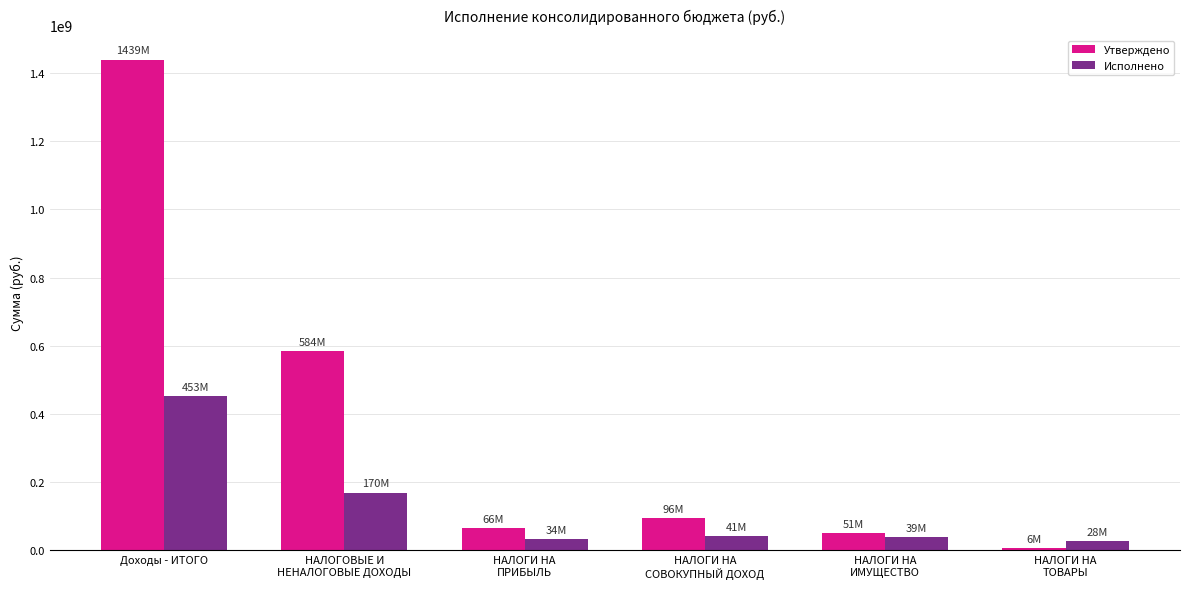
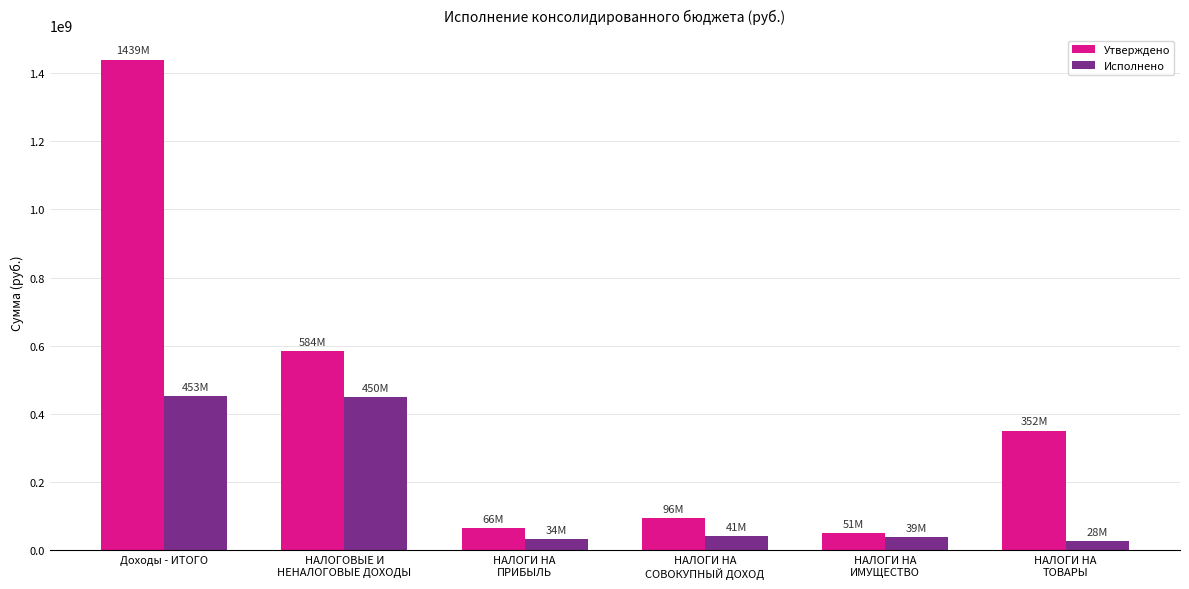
  {
    "Утверждено": {
      "Доходы - ИТОГО": "1439M",
      "НАЛОГОВЫЕ И НЕНАЛОГОВЫЕ ДОХОДЫ": "584M",
      "НАЛОГИ НА ПРИБЫЛЬ": "66M",
      "НАЛОГИ НА СОВОКУПНЫЙ ДОХОД": "96M",
      "НАЛОГИ НА ИМУЩЕСТВО": "51M",
-     "НАЛОГИ НА ТОВАРЫ": "6M"
+     "НАЛОГИ НА ТОВАРЫ": "352M"
    },
    "Исполнено": {
      "Доходы - ИТОГО": "453M",
-     "НАЛОГОВЫЕ И НЕНАЛОГОВЫЕ ДОХОДЫ": "170M",
+     "НАЛОГОВЫЕ И НЕНАЛОГОВЫЕ ДОХОДЫ": "450M",
      "НАЛОГИ НА ПРИБЫЛЬ": "34M",
      "НАЛОГИ НА СОВОКУПНЫЙ ДОХОД": "41M",
      "НАЛОГИ НА ИМУЩЕСТВО": "39M",
      "НАЛОГИ НА ТОВАРЫ": "28M"
    }
  }
